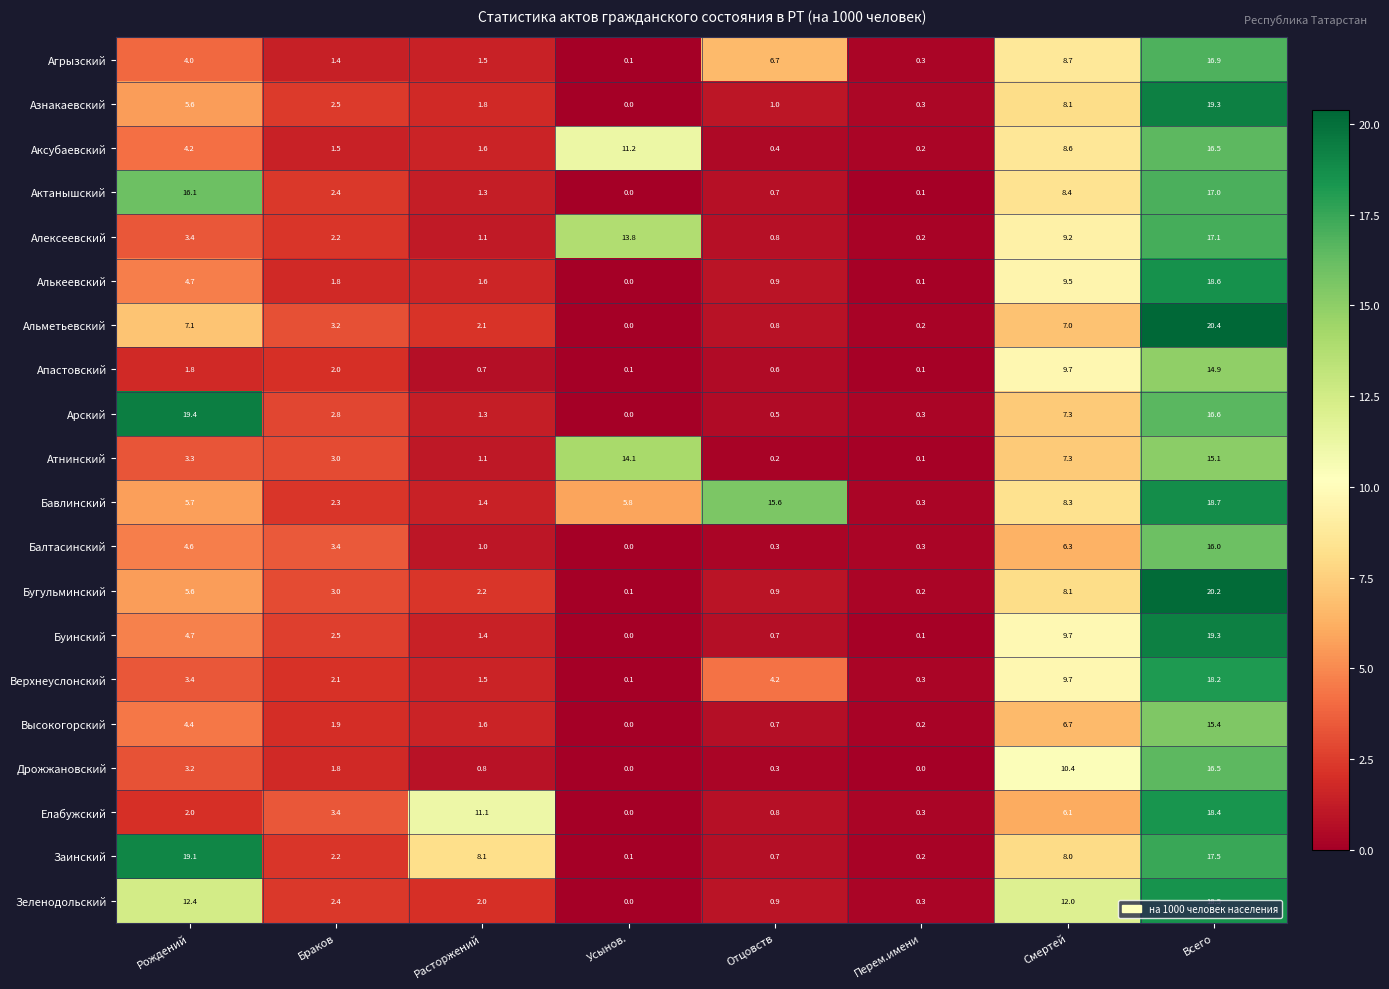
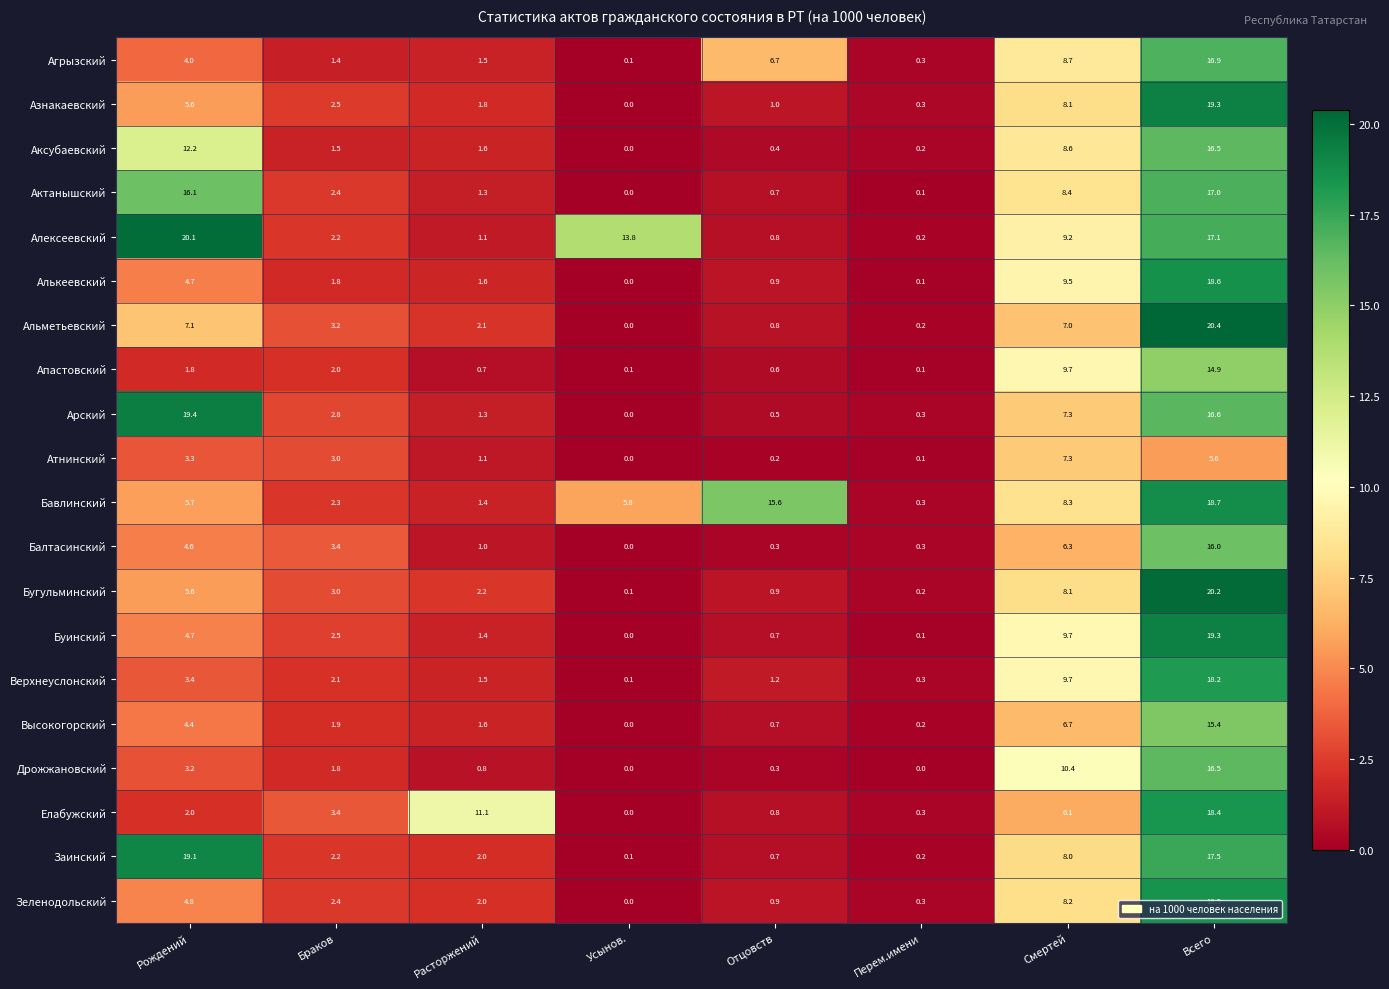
  {
    "Агрызский": {
      "Рождений": 4.0,
      "Браков": 1.4,
      "Расторжений": 1.5,
      "Усынов.": 0.1,
      "Отцовств": 6.7,
      "Перем.имени": 0.3,
      "Смертей": 8.7,
      "Всего": 16.9
    },
    "Азнакаевский": {
      "Рождений": 5.6,
      "Браков": 2.5,
      "Расторжений": 1.8,
      "Усынов.": 0.0,
      "Отцовств": 1.0,
      "Перем.имени": 0.3,
      "Смертей": 8.1,
      "Всего": 19.3
    },
    "Аксубаевский": {
-     "Рождений": 4.2,
+     "Рождений": 12.2,
      "Браков": 1.5,
      "Расторжений": 1.6,
-     "Усынов.": 11.2,
+     "Усынов.": 0.0,
      "Отцовств": 0.4,
      "Перем.имени": 0.2,
      "Смертей": 8.6,
      "Всего": 16.5
    },
    "Актанышский": {
      "Рождений": 16.1,
      "Браков": 2.4,
      "Расторжений": 1.3,
      "Усынов.": 0.0,
      "Отцовств": 0.7,
      "Перем.имени": 0.1,
      "Смертей": 8.4,
      "Всего": 17.0
    },
    "Алексеевский": {
-     "Рождений": 3.4,
+     "Рождений": 20.1,
      "Браков": 2.2,
      "Расторжений": 1.1,
      "Усынов.": 13.8,
      "Отцовств": 0.8,
      "Перем.имени": 0.2,
      "Смертей": 9.2,
      "Всего": 17.1
    },
    "Алькеевский": {
      "Рождений": 4.7,
      "Браков": 1.8,
      "Расторжений": 1.6,
      "Усынов.": 0.0,
      "Отцовств": 0.9,
      "Перем.имени": 0.1,
      "Смертей": 9.5,
      "Всего": 18.6
    },
    "Альметьевский": {
      "Рождений": 7.1,
      "Браков": 3.2,
      "Расторжений": 2.1,
      "Усынов.": 0.0,
      "Отцовств": 0.8,
      "Перем.имени": 0.2,
      "Смертей": 7.0,
      "Всего": 20.4
    },
    "Апастовский": {
      "Рождений": 1.8,
      "Браков": 2.0,
      "Расторжений": 0.7,
      "Усынов.": 0.1,
      "Отцовств": 0.6,
      "Перем.имени": 0.1,
      "Смертей": 9.7,
      "Всего": 14.9
    },
    "Арский": {
      "Рождений": 19.4,
      "Браков": 2.8,
      "Расторжений": 1.3,
      "Усынов.": 0.0,
      "Отцовств": 0.5,
      "Перем.имени": 0.3,
      "Смертей": 7.3,
      "Всего": 16.6
    },
    "Атнинский": {
      "Рождений": 3.3,
      "Браков": 3.0,
      "Расторжений": 1.1,
-     "Усынов.": 14.1,
+     "Усынов.": 0.0,
      "Отцовств": 0.2,
      "Перем.имени": 0.1,
      "Смертей": 7.3,
-     "Всего": 15.1
+     "Всего": 5.6
    },
    "Бавлинский": {
      "Рождений": 5.7,
      "Браков": 2.3,
      "Расторжений": 1.4,
      "Усынов.": 5.8,
      "Отцовств": 15.6,
      "Перем.имени": 0.3,
      "Смертей": 8.3,
      "Всего": 18.7
    },
    "Балтасинский": {
      "Рождений": 4.6,
      "Браков": 3.4,
      "Расторжений": 1.0,
      "Усынов.": 0.0,
      "Отцовств": 0.3,
      "Перем.имени": 0.3,
      "Смертей": 6.3,
      "Всего": 16.0
    },
    "Бугульминский": {
      "Рождений": 5.6,
      "Браков": 3.0,
      "Расторжений": 2.2,
      "Усынов.": 0.1,
      "Отцовств": 0.9,
      "Перем.имени": 0.2,
      "Смертей": 8.1,
      "Всего": 20.2
    },
    "Буинский": {
      "Рождений": 4.7,
      "Браков": 2.5,
      "Расторжений": 1.4,
      "Усынов.": 0.0,
      "Отцовств": 0.7,
      "Перем.имени": 0.1,
      "Смертей": 9.7,
      "Всего": 19.3
    },
    "Верхнеуслонский": {
      "Рождений": 3.4,
      "Браков": 2.1,
      "Расторжений": 1.5,
      "Усынов.": 0.1,
-     "Отцовств": 4.2,
+     "Отцовств": 1.2,
      "Перем.имени": 0.3,
      "Смертей": 9.7,
      "Всего": 18.2
    },
    "Высокогорский": {
      "Рождений": 4.4,
      "Браков": 1.9,
      "Расторжений": 1.6,
      "Усынов.": 0.0,
      "Отцовств": 0.7,
      "Перем.имени": 0.2,
      "Смертей": 6.7,
      "Всего": 15.4
    },
    "Дрожжановский": {
      "Рождений": 3.2,
      "Браков": 1.8,
      "Расторжений": 0.8,
      "Усынов.": 0.0,
      "Отцовств": 0.3,
      "Перем.имени": 0.0,
      "Смертей": 10.4,
      "Всего": 16.5
    },
    "Елабужский": {
      "Рождений": 2.0,
      "Браков": 3.4,
      "Расторжений": 11.1,
      "Усынов.": 0.0,
      "Отцовств": 0.8,
      "Перем.имени": 0.3,
      "Смертей": 6.1,
      "Всего": 18.4
    },
    "Заинский": {
      "Рождений": 19.1,
      "Браков": 2.2,
-     "Расторжений": 8.1,
+     "Расторжений": 2.0,
      "Усынов.": 0.1,
      "Отцовств": 0.7,
      "Перем.имени": 0.2,
      "Смертей": 8.0,
      "Всего": 17.5
    },
    "Зеленодольский": {
-     "Рождений": 12.4,
+     "Рождений": 4.8,
      "Браков": 2.4,
      "Расторжений": 2.0,
      "Усынов.": 0.0,
      "Отцовств": 0.9,
      "Перем.имени": 0.3,
-     "Смертей": 12.0
+     "Смертей": 8.2
    }
  }
